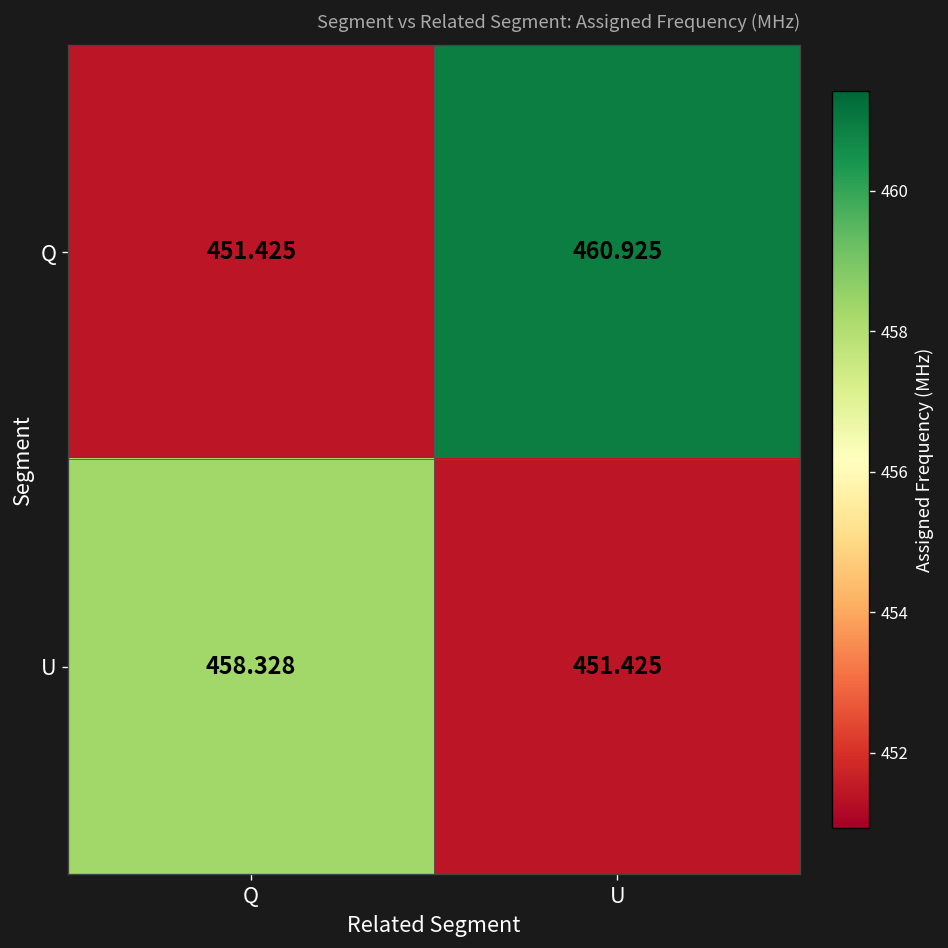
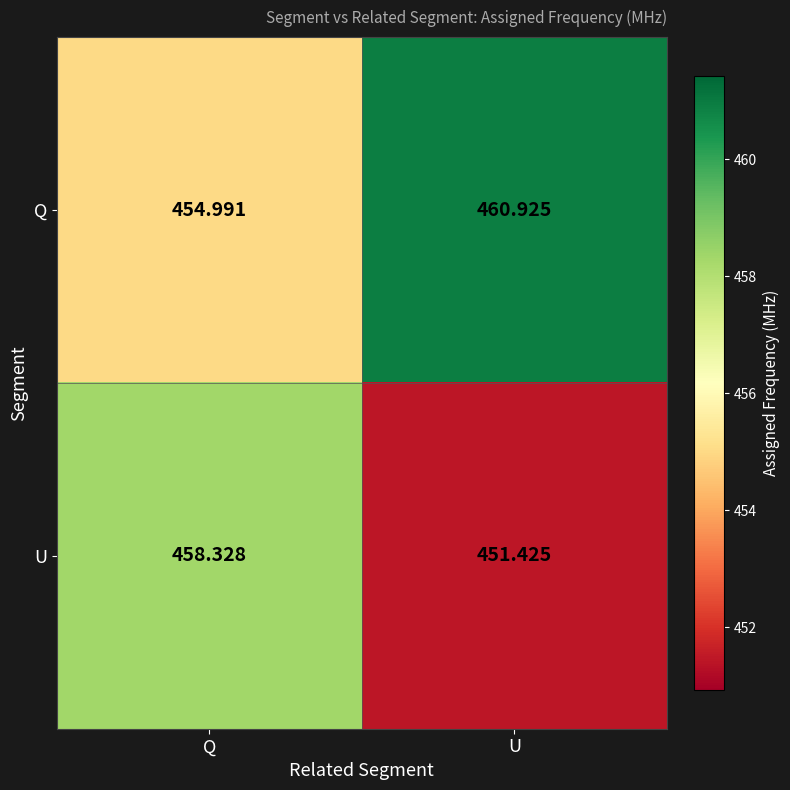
  {
    "Q": {
-     "Q": 451.425,
+     "Q": 454.991,
      "U": 460.925
    },
    "U": {
      "Q": 458.328,
      "U": 451.425
    }
  }
